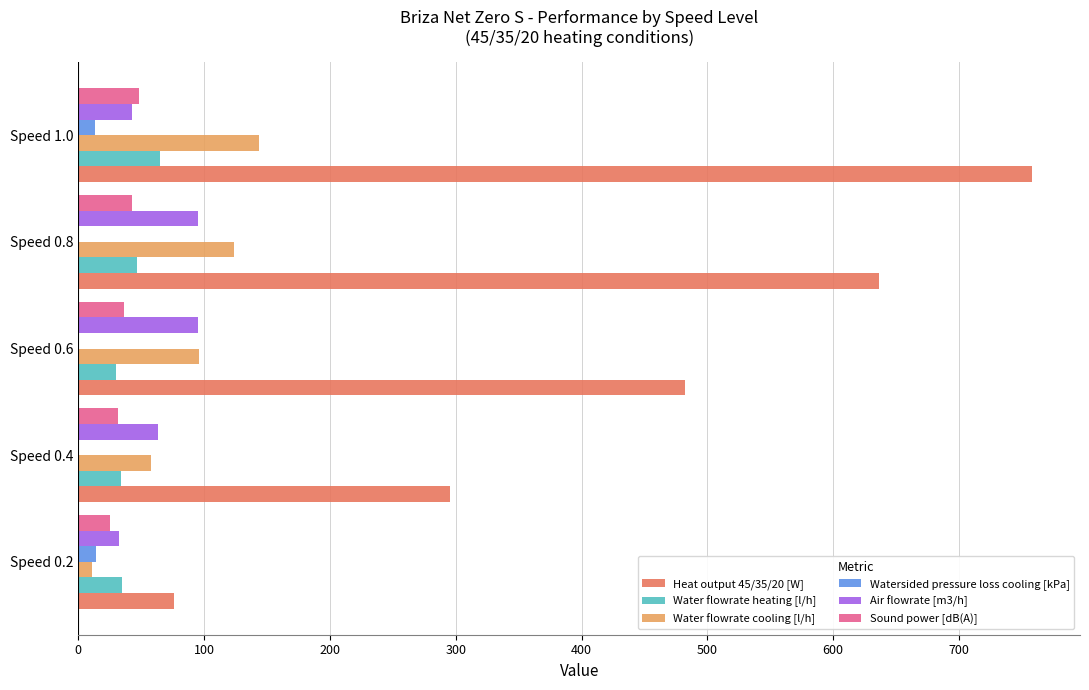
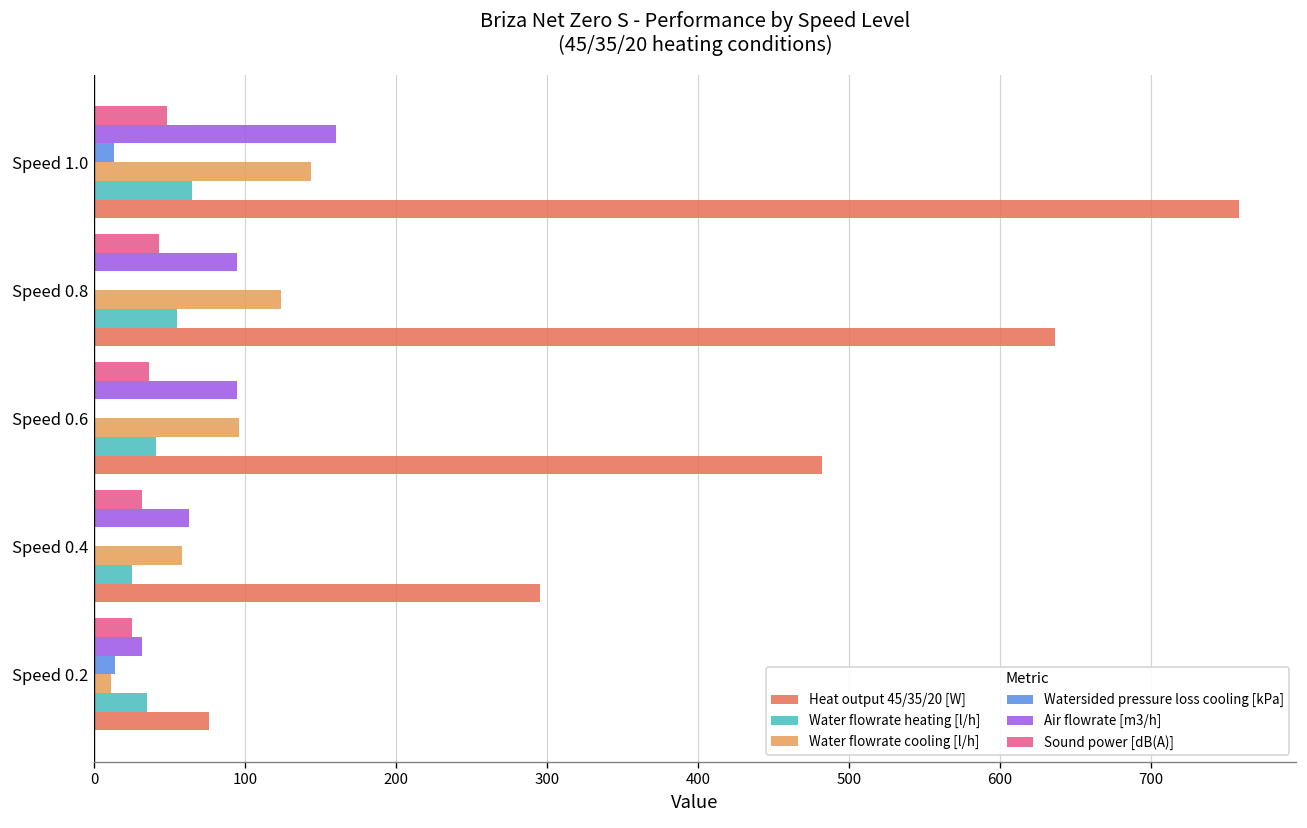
  {
    "Water flowrate heating [l/h]": {
      "Speed 1.0": 65,
-     "Speed 0.8": 47,
-     "Speed 0.6": 30,
-     "Speed 0.4": 34,
+     "Speed 0.8": 55,
+     "Speed 0.6": 41,
+     "Speed 0.4": 25,
      "Speed 0.2": 35
    },
    "Watersided pressure loss cooling [kPa]": {
      "Speed 1.0": 13,
      "Speed 0.2": 14
    },
    "Air flowrate [m3/h]": {
-     "Speed 1.0": 43,
+     "Speed 1.0": 160,
      "Speed 0.8": 95,
      "Speed 0.6": 95,
      "Speed 0.4": 63,
      "Speed 0.2": 32
    }
  }
